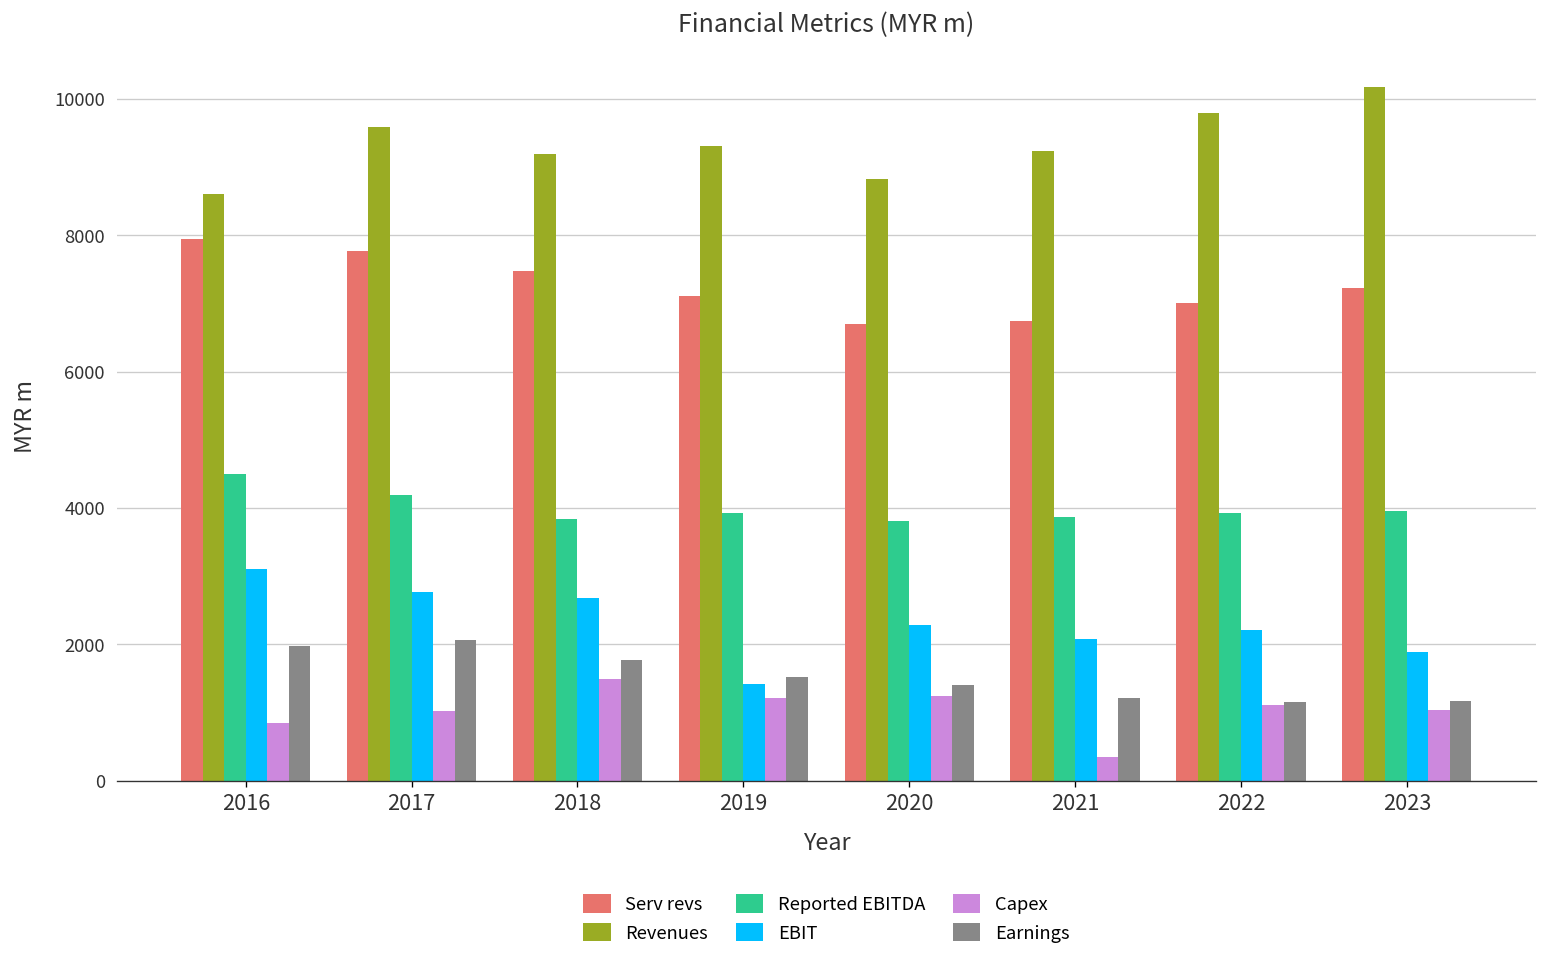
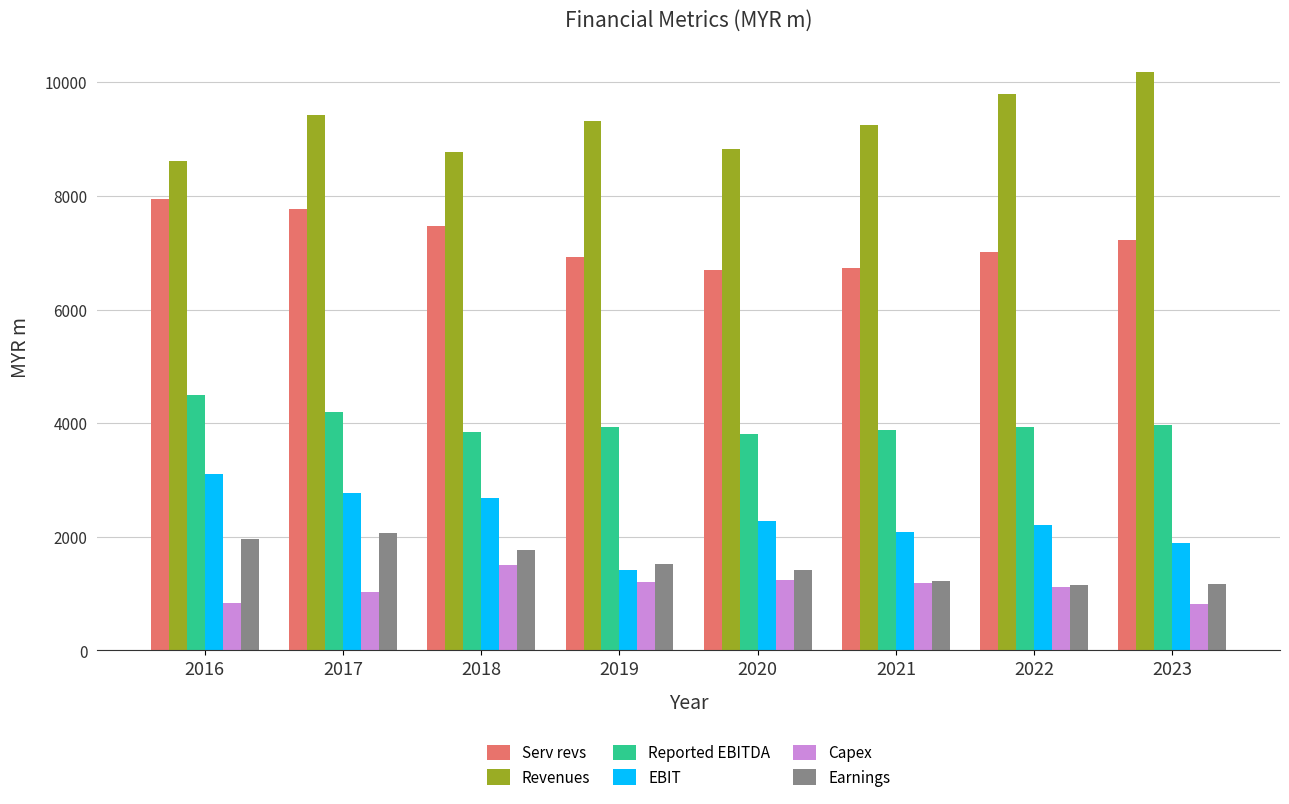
  {
    "Serv revs": {
      "2016": 7900,
      "2017": 7800,
      "2018": 7500,
-     "2019": 7100,
+     "2019": 6900,
      "2020": 6700,
      "2021": 6700,
      "2022": 7000,
      "2023": 7200
    },
    "Revenues": {
      "2016": 8600,
-     "2017": 9600,
-     "2018": 9200,
+     "2017": 9400,
+     "2018": 8800,
      "2019": 9300,
      "2020": 8800,
      "2021": 9200,
      "2022": 9800,
      "2023": 10200
    },
    "Reported EBITDA": {
      "2016": 4500,
      "2017": 4200,
      "2018": 3800,
      "2019": 3900,
      "2020": 3800,
      "2021": 3900,
      "2022": 3900,
      "2023": 4000
    },
    "EBIT": {
      "2016": 3100,
      "2017": 2800,
      "2018": 2700,
      "2019": 1400,
      "2020": 2300,
      "2021": 2100,
      "2022": 2200,
      "2023": 1900
    },
    "Capex": {
      "2016": 800,
      "2017": 1000,
      "2018": 1500,
      "2019": 1200,
      "2020": 1200,
-     "2021": 300,
+     "2021": 1200,
      "2022": 1100,
-     "2023": 1000
+     "2023": 800
    },
    "Earnings": {
      "2016": 2000,
      "2017": 2100,
      "2018": 1800,
      "2019": 1500,
      "2020": 1400,
      "2021": 1200,
      "2022": 1200,
      "2023": 1200
    }
  }
